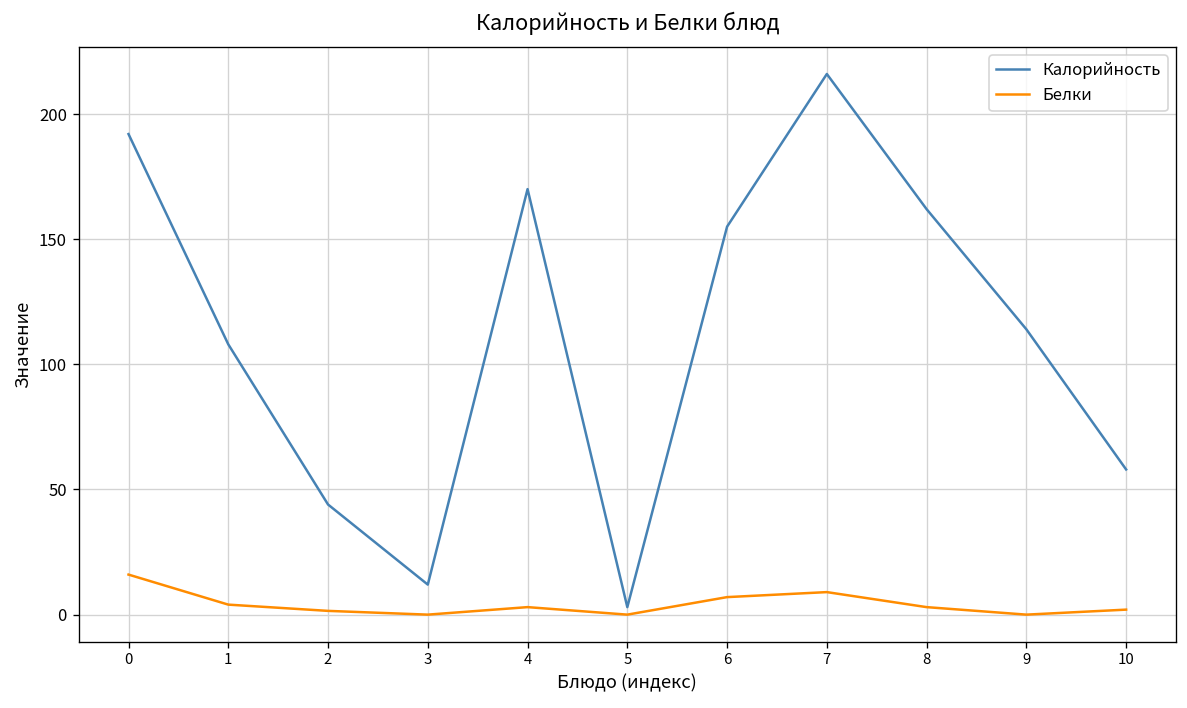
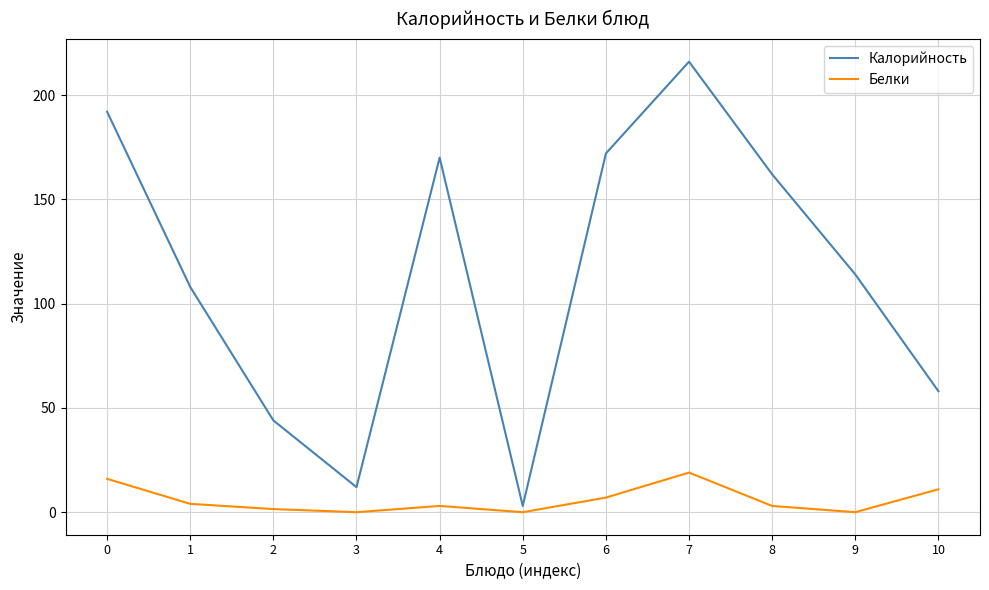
  {
    "Калорийность": {
      "0": 192,
      "1": 108,
      "2": 44,
      "3": 12,
      "4": 170,
      "5": 3,
-     "6": 155,
+     "6": 172,
      "7": 216,
      "8": 162,
      "9": 114,
      "10": 58
    },
    "Белки": {
      "0": 16,
      "1": 4,
      "2": 2,
      "3": 0,
      "4": 3,
      "5": 0,
      "6": 7,
-     "7": 9,
+     "7": 19,
      "8": 3,
      "9": 0,
-     "10": 2
+     "10": 11
    }
  }
